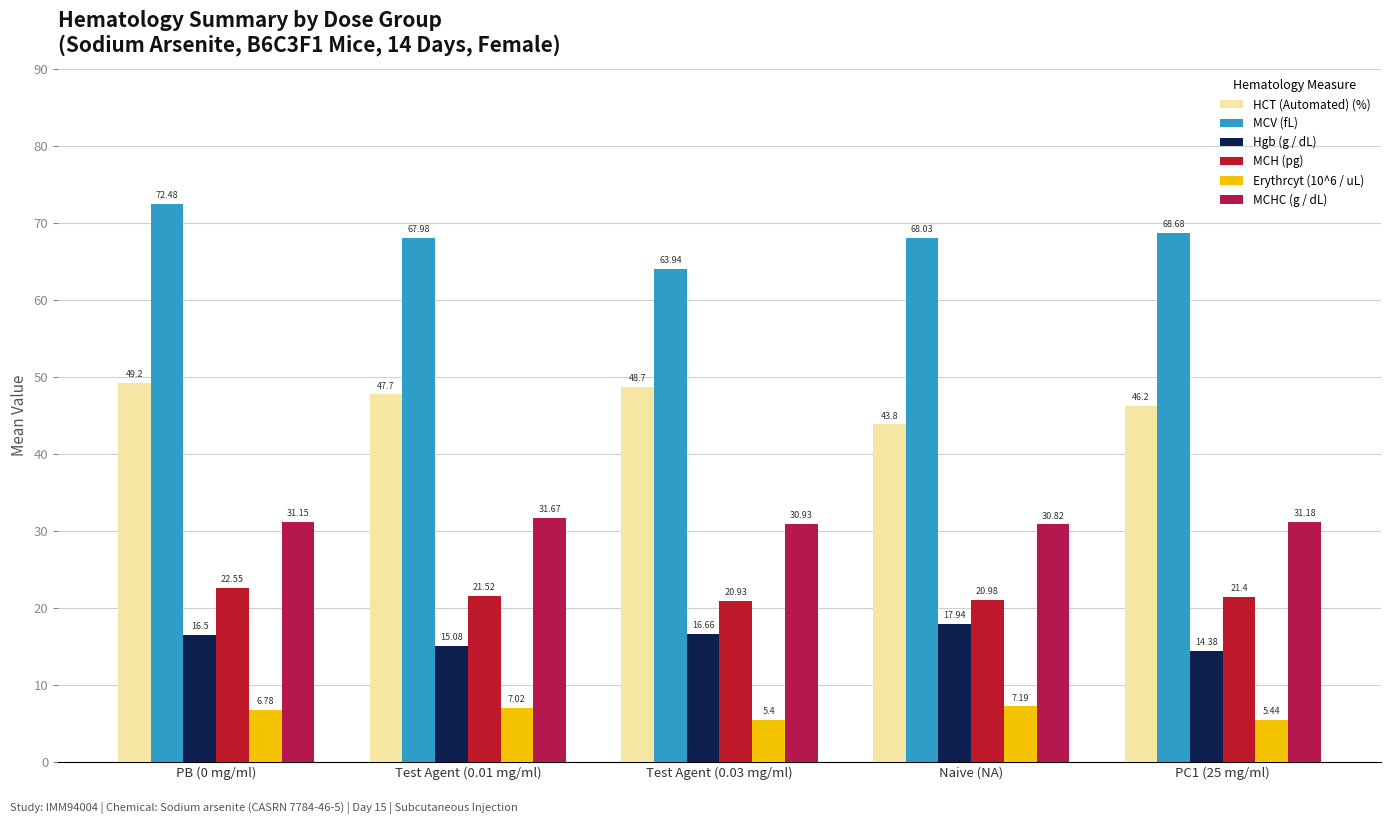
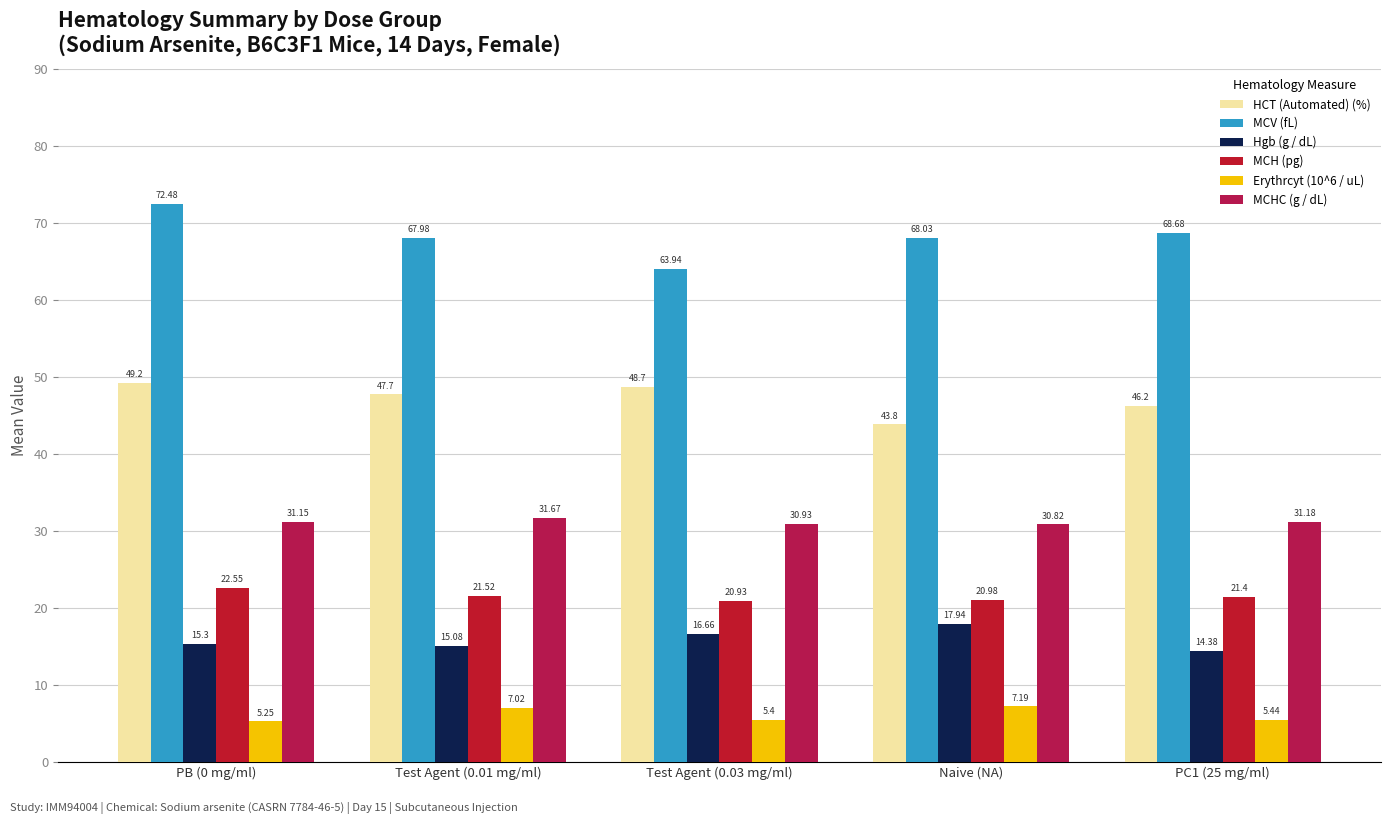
  {
    "HCT (Automated) (%)": {
      "PB (0 mg/ml)": 49.2,
      "Test Agent (0.01 mg/ml)": 47.7,
      "Test Agent (0.03 mg/ml)": 48.7,
      "Naive (NA)": 43.8,
      "PC1 (25 mg/ml)": 46.2
    },
    "MCV (fL)": {
      "PB (0 mg/ml)": 72.48,
      "Test Agent (0.01 mg/ml)": 67.98,
      "Test Agent (0.03 mg/ml)": 63.94,
      "Naive (NA)": 68.03,
      "PC1 (25 mg/ml)": 68.68
    },
    "Hgb (g / dL)": {
-     "PB (0 mg/ml)": 16.5,
+     "PB (0 mg/ml)": 15.3,
      "Test Agent (0.01 mg/ml)": 15.08,
      "Test Agent (0.03 mg/ml)": 16.66,
      "Naive (NA)": 17.94,
      "PC1 (25 mg/ml)": 14.38
    },
    "Erythrcyt (10^6 / uL)": {
-     "PB (0 mg/ml)": 6.78,
+     "PB (0 mg/ml)": 5.25,
      "Test Agent (0.01 mg/ml)": 7.02,
      "Test Agent (0.03 mg/ml)": 5.4,
      "Naive (NA)": 7.19,
      "PC1 (25 mg/ml)": 5.44
    }
  }
